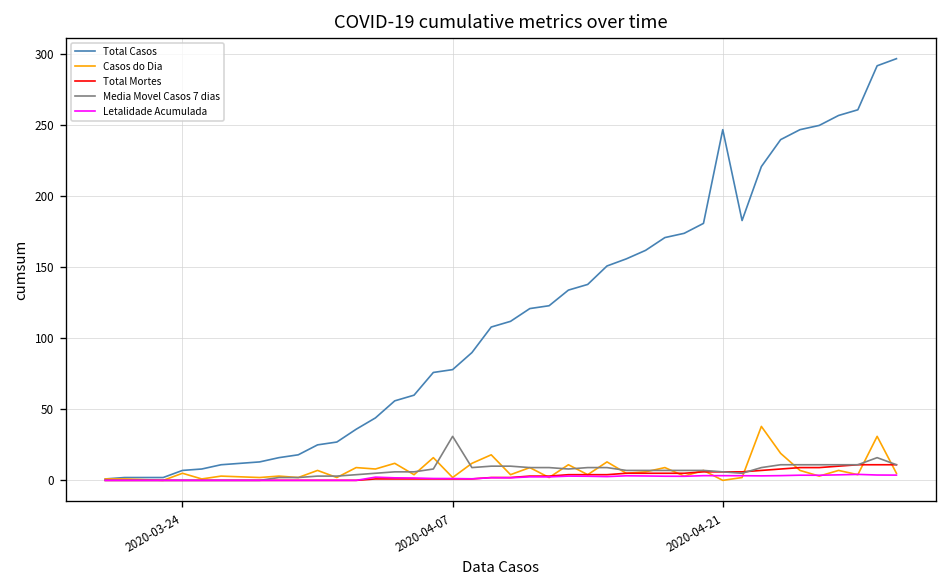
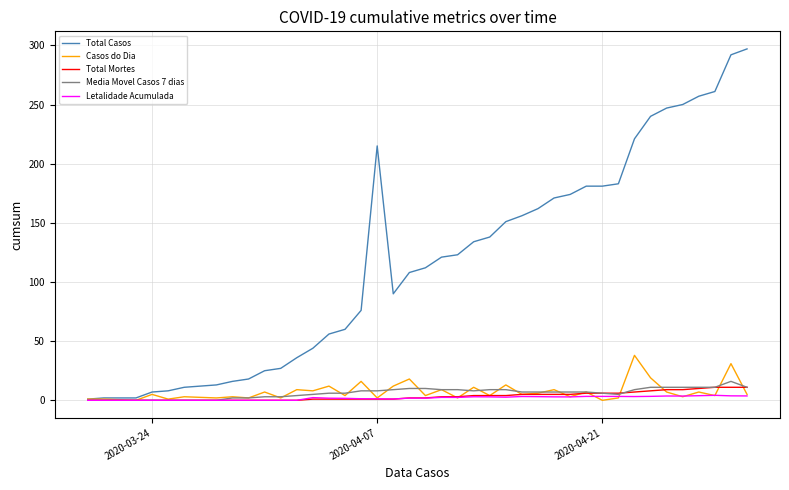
  {
    "Total Casos": {
-     "2020-04-07": 78,
-     "2020-04-21": 247
+     "2020-04-07": 215,
+     "2020-04-21": 181
    },
    "Casos do Dia": {
      "2020-04-21": 0
    },
    "Media Movel Casos 7 dias": {
-     "2020-04-07": 31
+     "2020-04-07": 8
    },
    "Letalidade Acumulada": {
      "2020-04-21": 3
    }
  }
